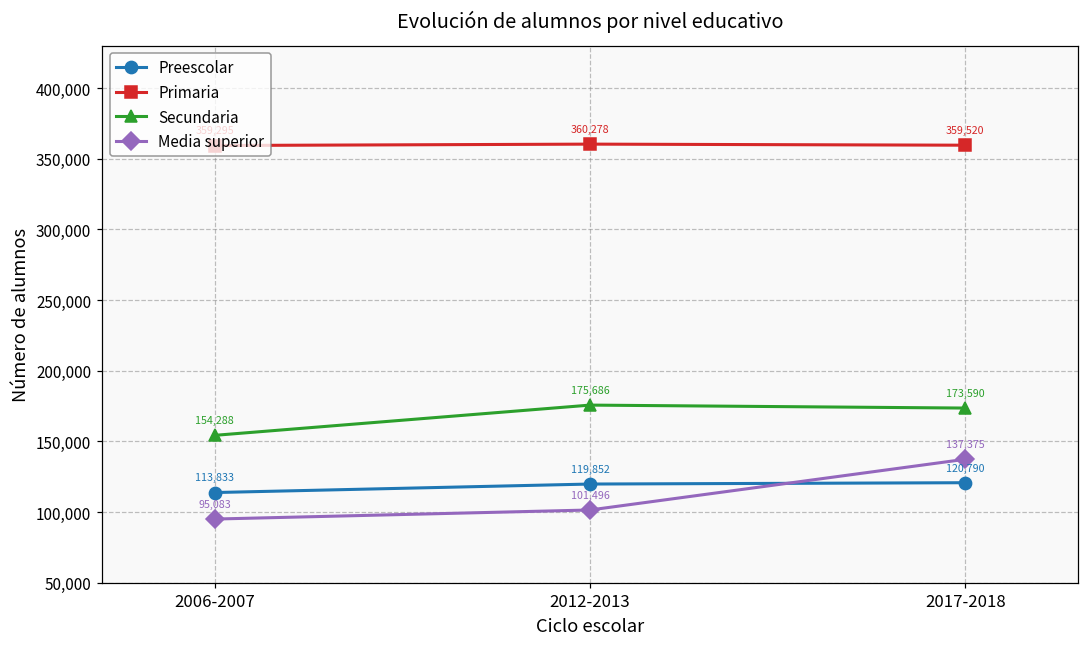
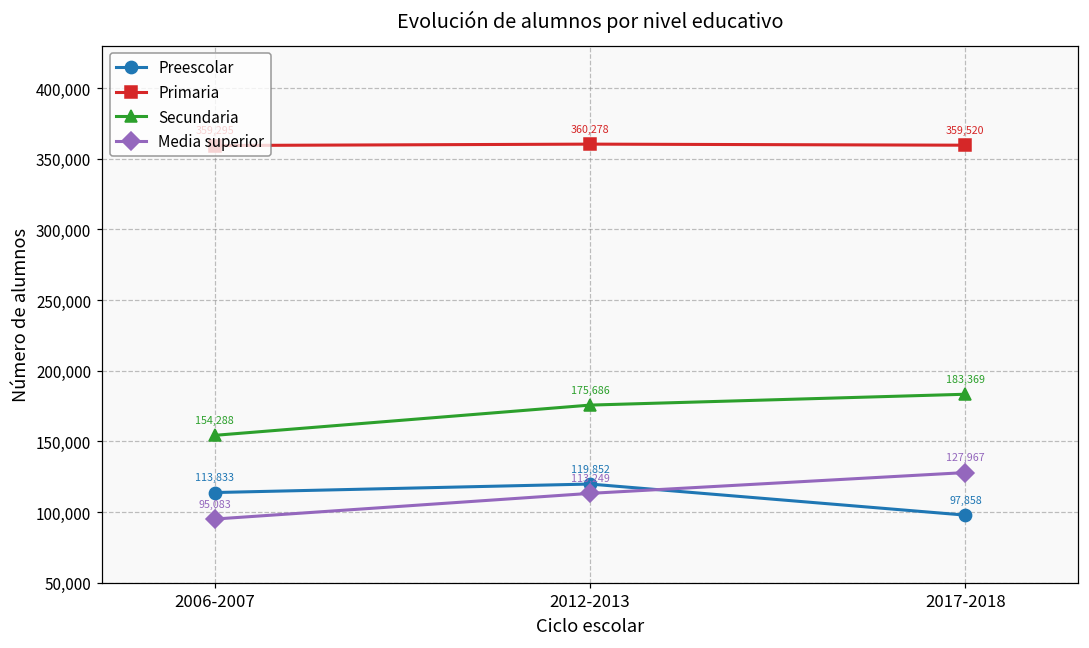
  {
    "Preescolar": {
      "2006-2007": "113,833",
-     "2017-2018": "120,790"
+     "2017-2018": "97,858"
    },
    "Primaria": {
      "2012-2013": "360,278",
      "2017-2018": "359,520"
    },
    "Secundaria": {
      "2006-2007": "154,288",
      "2012-2013": "175,686",
-     "2017-2018": "173,590"
+     "2017-2018": "183,369"
    },
    "Media superior": {
      "2006-2007": "95,083",
-     "2012-2013": "101,496",
-     "2017-2018": "137,375"
+     "2012-2013": "113,249",
+     "2017-2018": "127,967"
    }
  }
